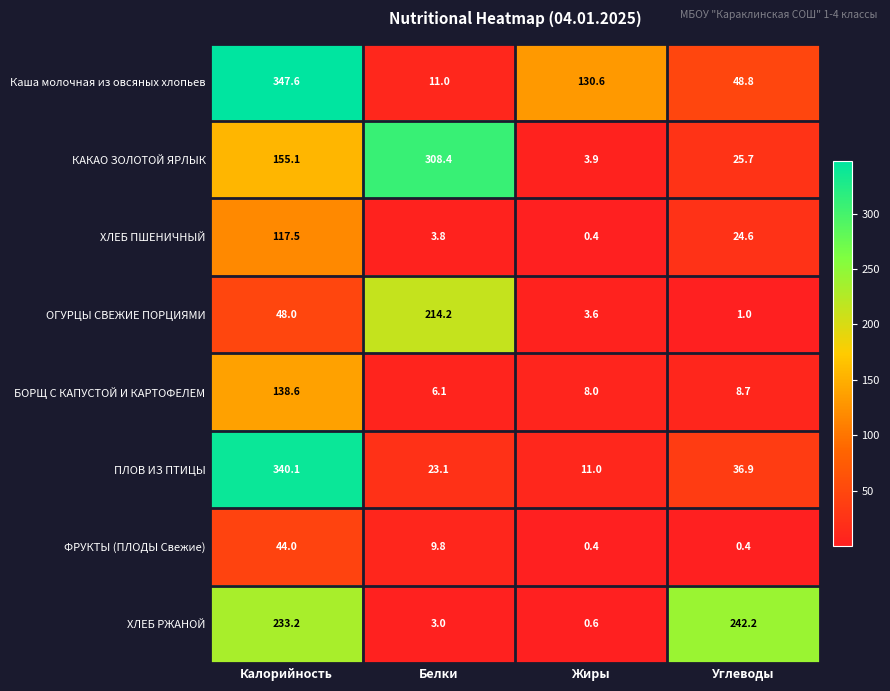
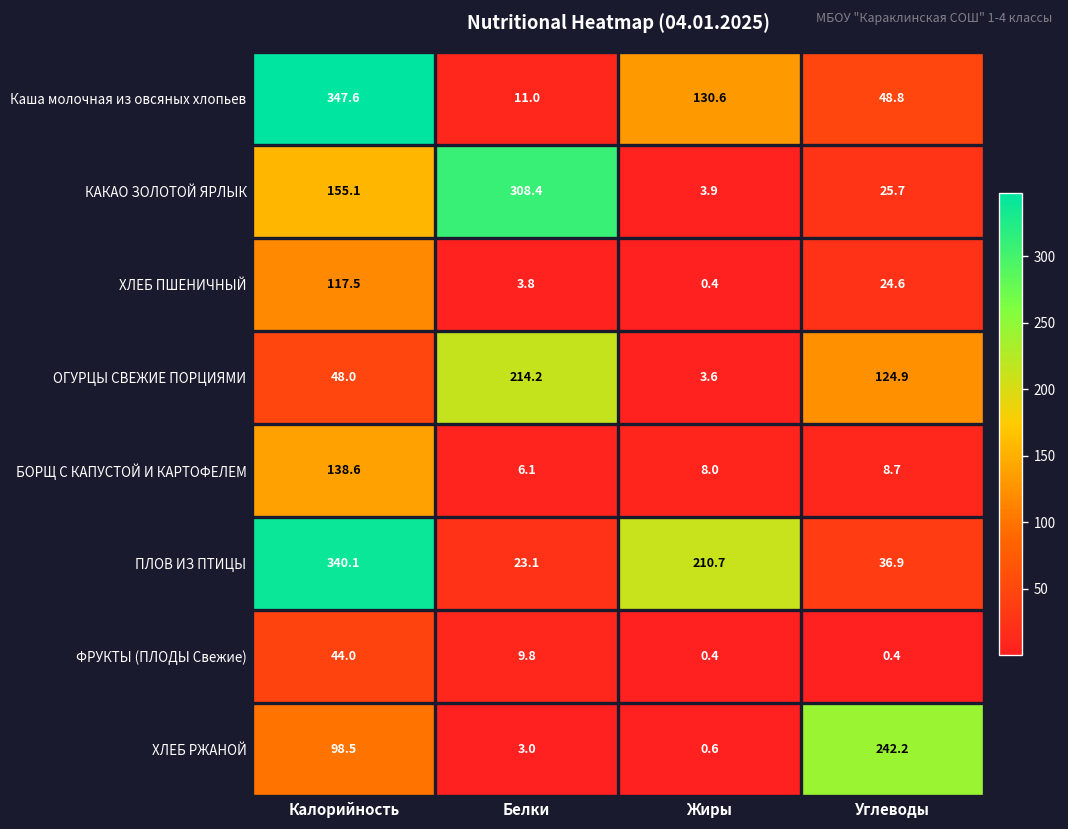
  {
    "Каша молочная из овсяных хлопьев": {
      "Калорийность": 347.6,
      "Белки": 11.0,
      "Жиры": 130.6,
      "Углеводы": 48.8
    },
    "КАКАО ЗОЛОТОЙ ЯРЛЫК": {
      "Калорийность": 155.1,
      "Белки": 308.4,
      "Жиры": 3.9,
      "Углеводы": 25.7
    },
    "ХЛЕБ ПШЕНИЧНЫЙ": {
      "Калорийность": 117.5,
      "Белки": 3.8,
      "Жиры": 0.4,
      "Углеводы": 24.6
    },
    "ОГУРЦЫ СВЕЖИЕ ПОРЦИЯМИ": {
      "Калорийность": 48.0,
      "Белки": 214.2,
      "Жиры": 3.6,
-     "Углеводы": 1.0
+     "Углеводы": 124.9
    },
    "БОРЩ С КАПУСТОЙ И КАРТОФЕЛЕМ": {
      "Калорийность": 138.6,
      "Белки": 6.1,
      "Жиры": 8.0,
      "Углеводы": 8.7
    },
    "ПЛОВ ИЗ ПТИЦЫ": {
      "Калорийность": 340.1,
      "Белки": 23.1,
-     "Жиры": 11.0,
+     "Жиры": 210.7,
      "Углеводы": 36.9
    },
    "ФРУКТЫ (ПЛОДЫ Свежие)": {
      "Калорийность": 44.0,
      "Белки": 9.8,
      "Жиры": 0.4,
      "Углеводы": 0.4
    },
    "ХЛЕБ РЖАНОЙ": {
-     "Калорийность": 233.2,
+     "Калорийность": 98.5,
      "Белки": 3.0,
      "Жиры": 0.6,
      "Углеводы": 242.2
    }
  }
